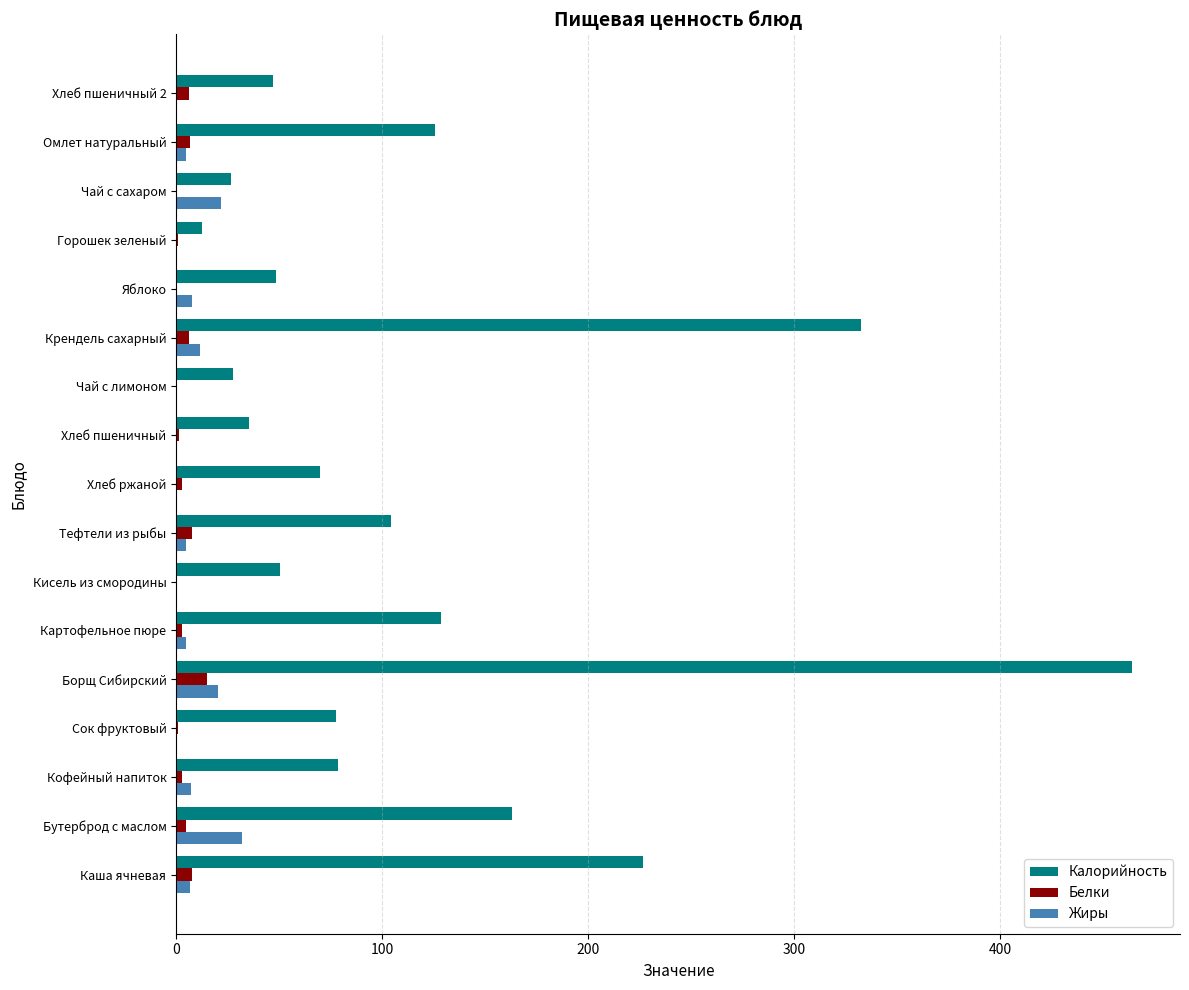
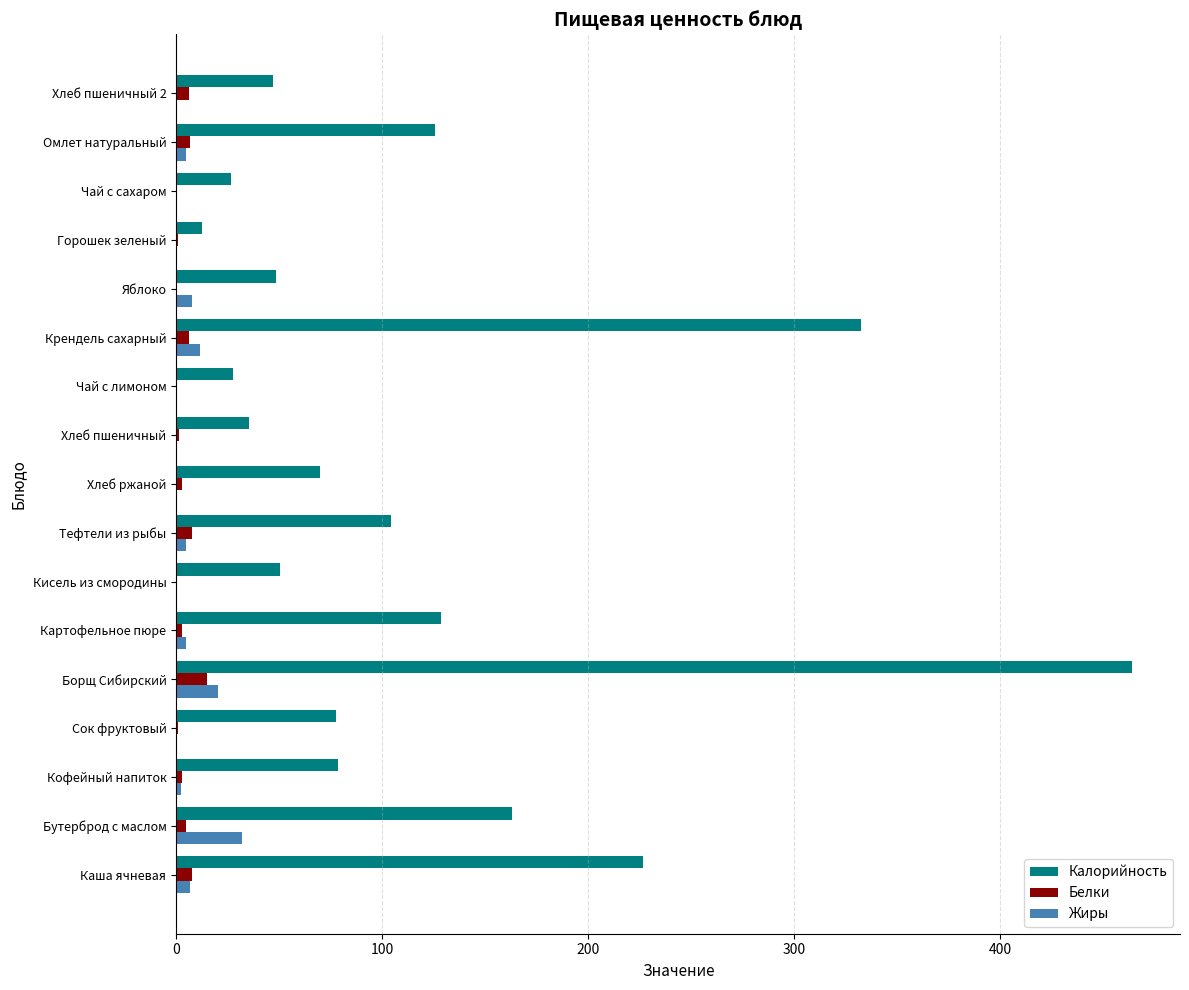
  {
    "Калорийность": {
      "Хлеб пшеничный 2": 47,
      "Омлет натуральный": 126,
      "Чай с сахаром": 26,
      "Горошек зеленый": 12,
      "Яблоко": 48,
      "Крендель сахарный": 333,
      "Чай с лимоном": 28,
      "Хлеб пшеничный": 35,
      "Хлеб ржаной": 70,
      "Тефтели из рыбы": 104,
      "Кисель из смородины": 51,
      "Картофельное пюре": 129,
      "Борщ Сибирский": 464,
      "Сок фруктовый": 77,
      "Кофейный напиток": 79,
      "Бутерброд с маслом": 163,
      "Каша ячневая": 226
    },
    "Белки": {
      "Хлеб пшеничный 2": 6,
      "Омлет натуральный": 7,
      "Крендель сахарный": 6,
      "Хлеб ржаной": 3,
      "Тефтели из рыбы": 8,
      "Картофельное пюре": 3,
      "Борщ Сибирский": 15,
      "Кофейный напиток": 3,
      "Бутерброд с маслом": 5,
      "Каша ячневая": 8
    },
    "Жиры": {
      "Омлет натуральный": 5,
-     "Чай с сахаром": 22,
+     "Чай с сахаром": 0,
      "Яблоко": 8,
      "Крендель сахарный": 11,
      "Чай с лимоном": 0,
      "Тефтели из рыбы": 5,
      "Картофельное пюре": 5,
      "Борщ Сибирский": 20,
-     "Кофейный напиток": 7,
+     "Кофейный напиток": 3,
      "Бутерброд с маслом": 32,
      "Каша ячневая": 7
    }
  }
